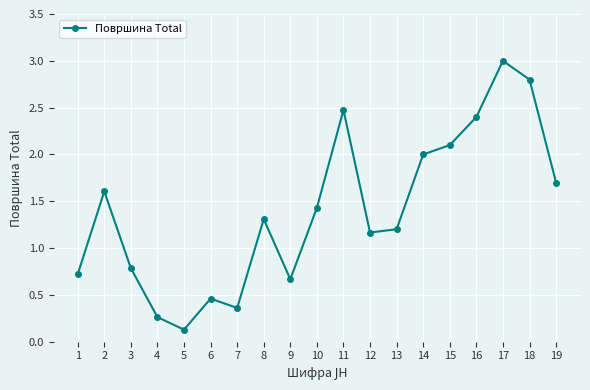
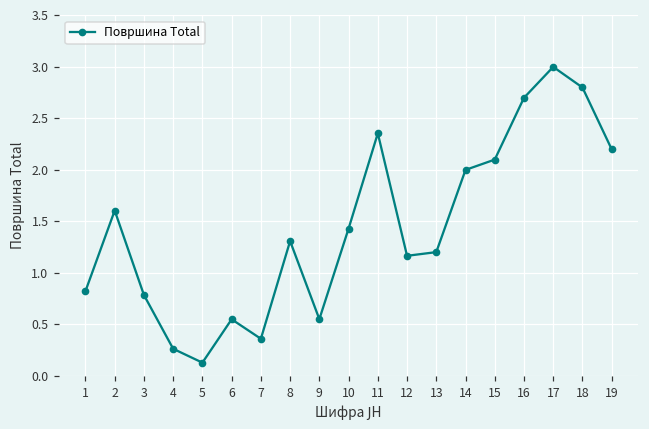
  {
-   "1": 0.7,
+   "1": 0.8,
    "2": 1.6,
    "3": 0.8,
    "4": 0.3,
    "5": 0.1,
-   "6": 0.46,
+   "6": 0.55,
    "7": 0.4,
    "8": 1.3,
-   "9": 0.7,
+   "9": 0.6,
    "10": 1.4,
-   "11": 2.5,
+   "11": 2.4,
    "12": 1.2,
    "13": 1.2,
    "14": 2.0,
    "15": 2.1,
-   "16": 2.4,
+   "16": 2.7,
    "17": 3.0,
    "18": 2.8,
-   "19": 1.7
+   "19": 2.2
  }
